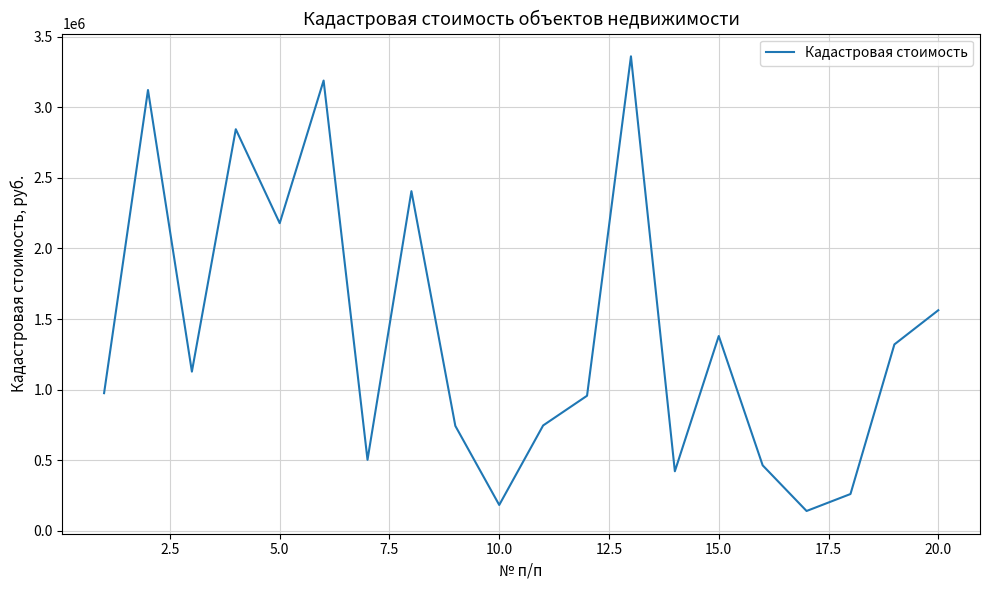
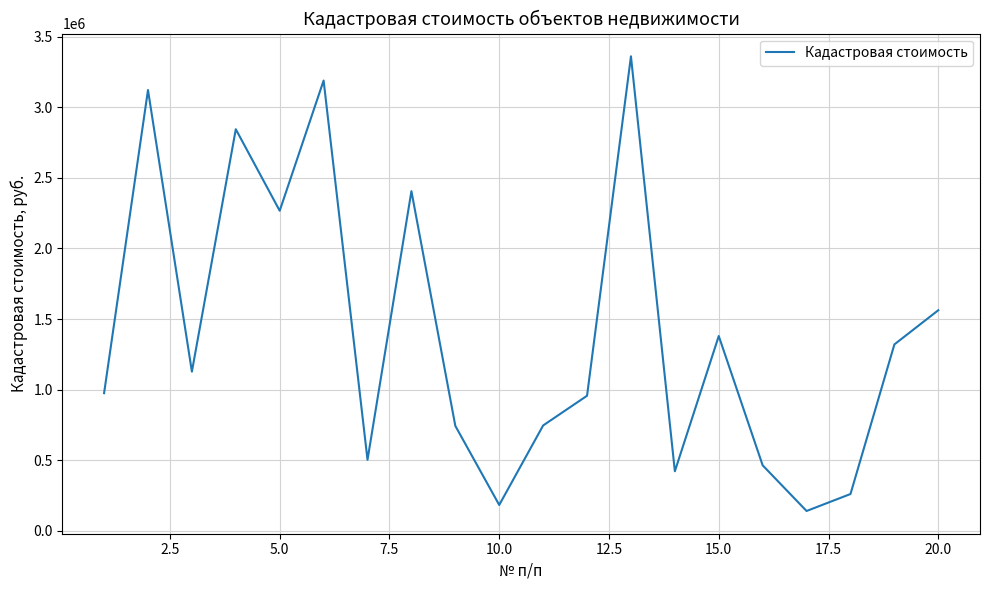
  {
-   "5.0": 2180000,
+   "5.0": 2270000,
    "10.0": 180000,
    "15.0": 1380000,
    "20.0": 1560000
  }
